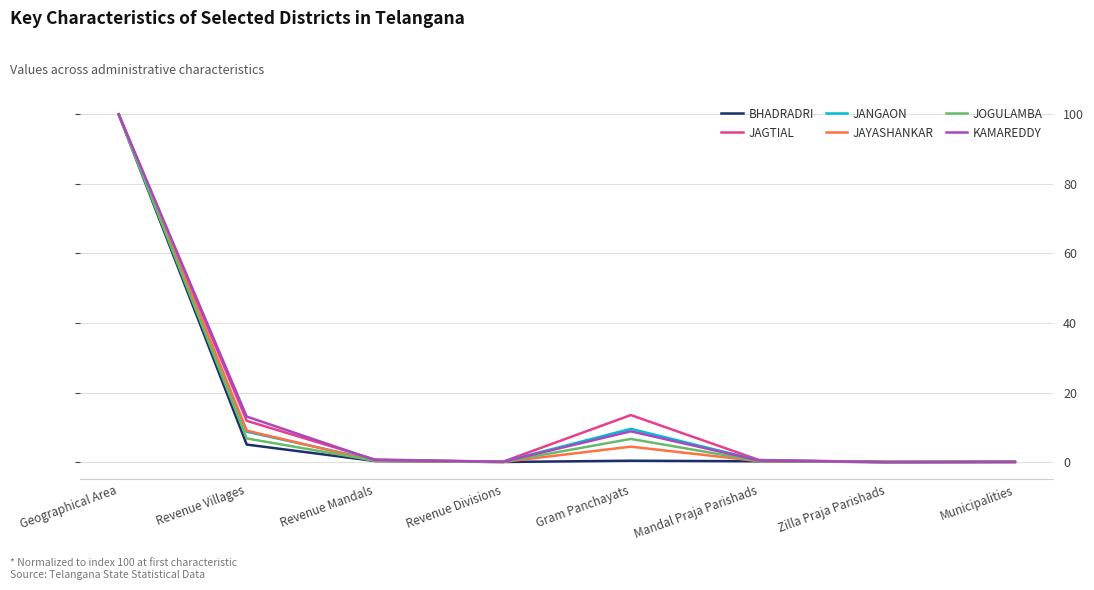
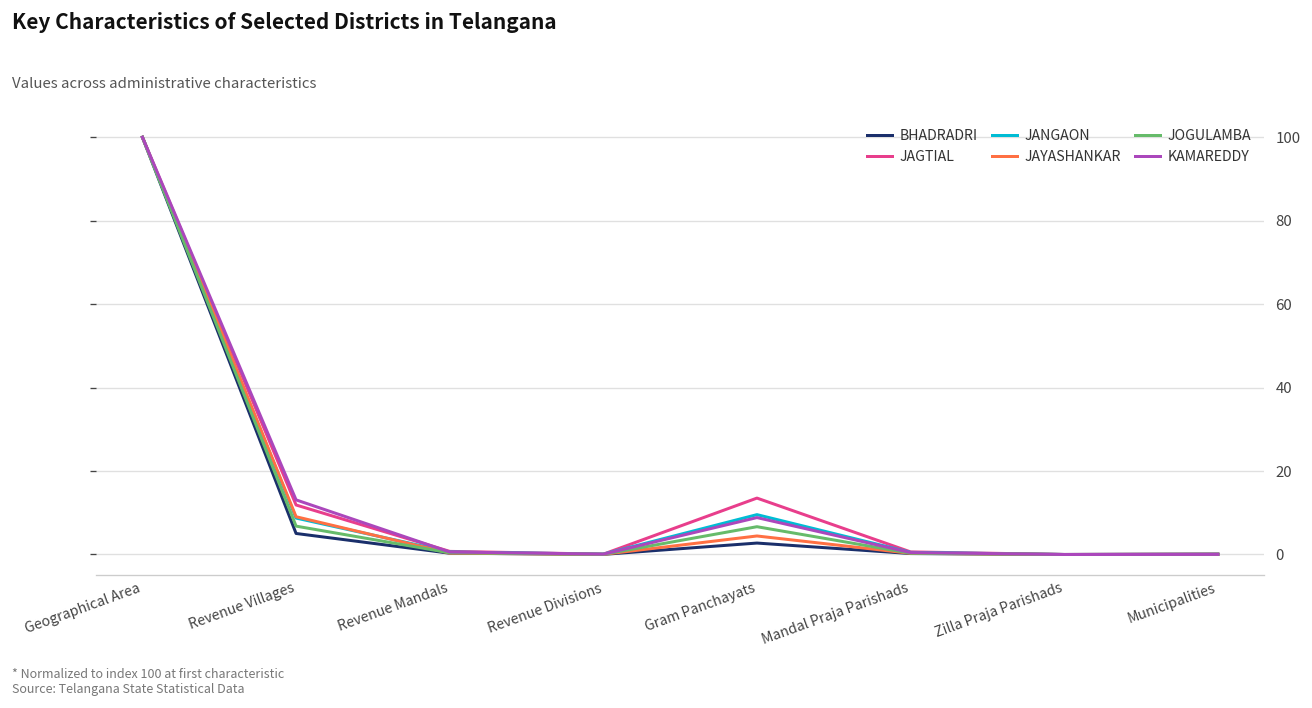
  {
    "BHADRADRI": {
      "Revenue Villages": 5,
-     "Gram Panchayats": 0
+     "Gram Panchayats": 3
    },
    "JAGTIAL": {
      "Revenue Villages": 12,
      "Gram Panchayats": 14
    },
    "JAYASHANKAR": {
      "Gram Panchayats": 4
    },
    "JOGULAMBA": {
      "Revenue Villages": 7,
      "Gram Panchayats": 7
    },
    "KAMAREDDY": {
      "Revenue Villages": 13
    }
  }
